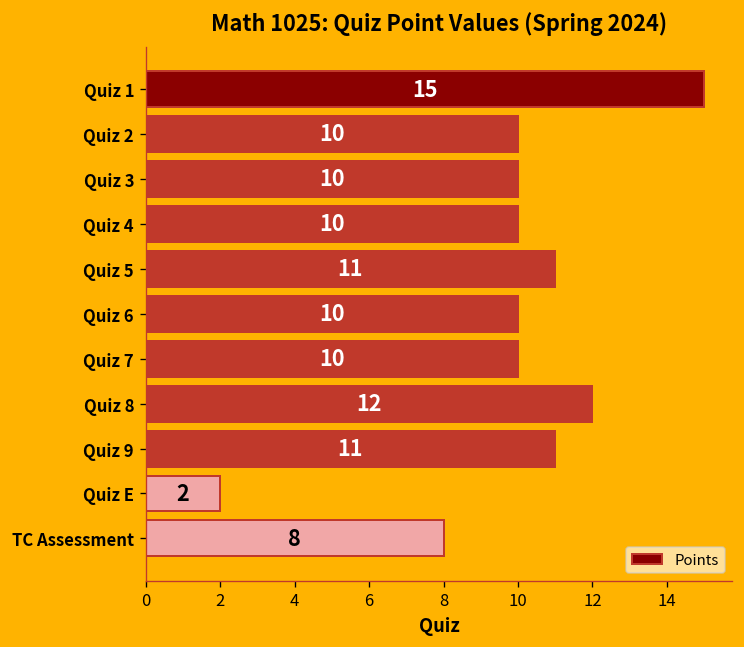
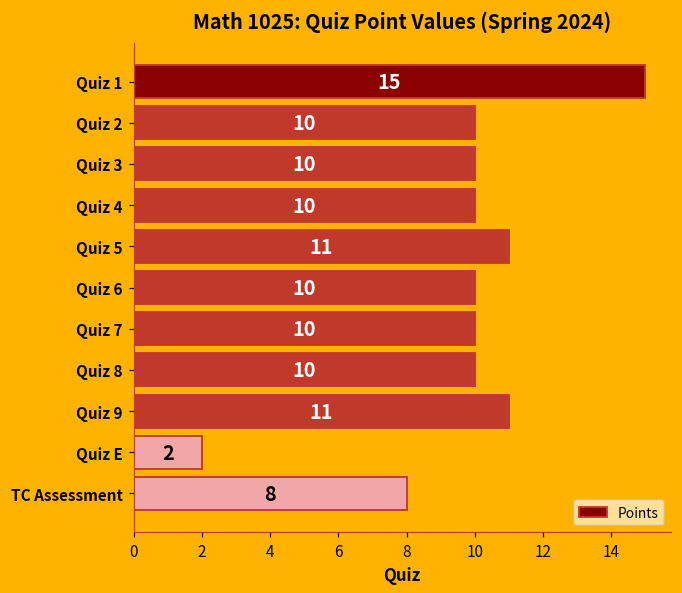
  {
    "Quiz 1": 15,
    "Quiz 2": 10,
    "Quiz 3": 10,
    "Quiz 4": 10,
    "Quiz 5": 11,
    "Quiz 6": 10,
    "Quiz 7": 10,
-   "Quiz 8": 12,
+   "Quiz 8": 10,
    "Quiz 9": 11,
    "Quiz E": 2,
    "TC Assessment": 8
  }
